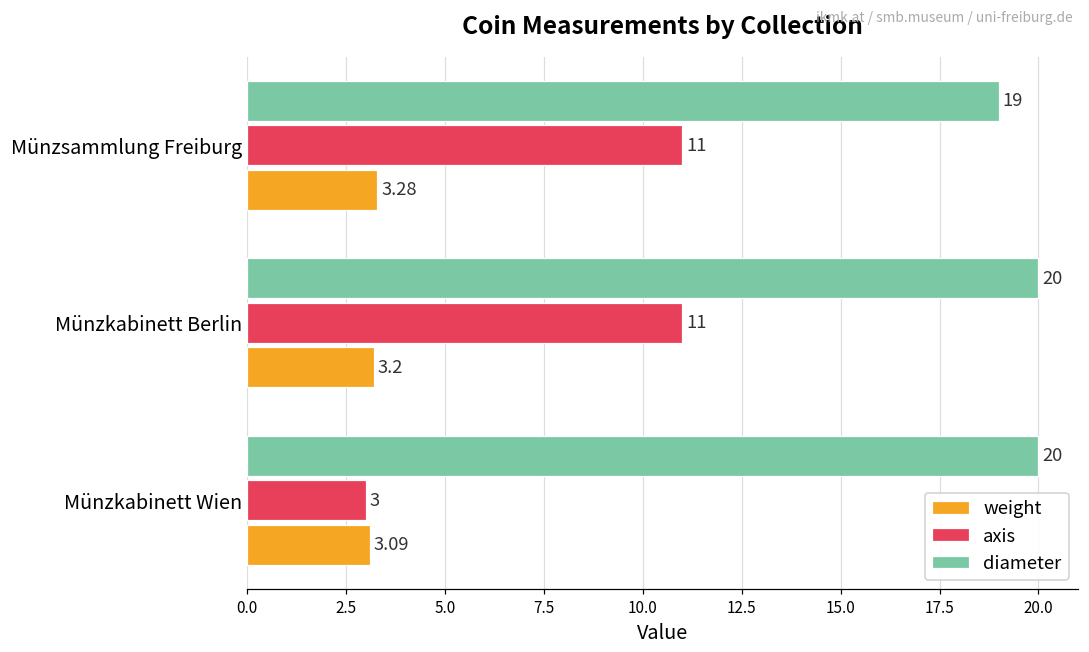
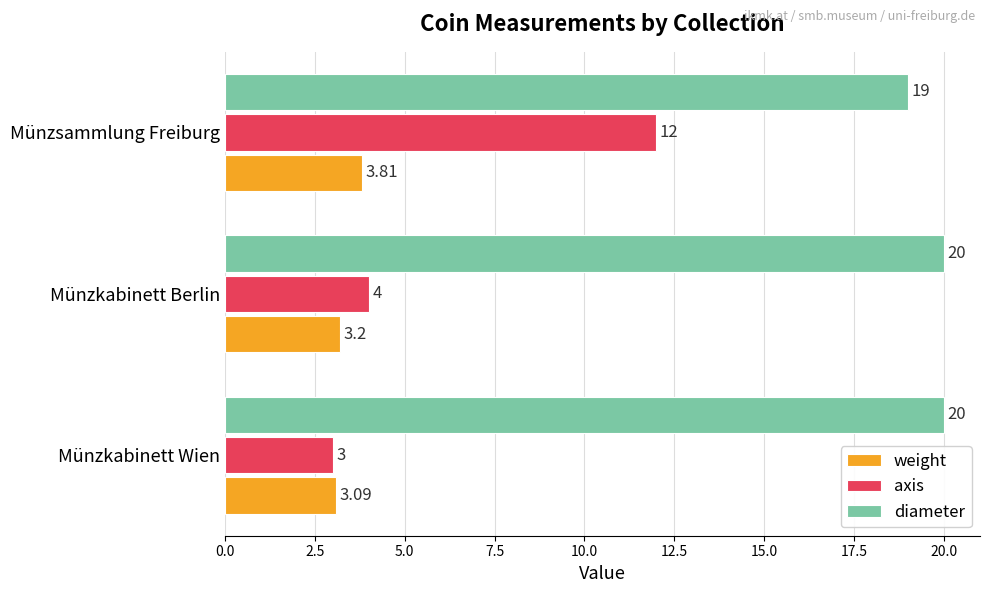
  {
    "weight": {
-     "Münzsammlung Freiburg": 3.28,
+     "Münzsammlung Freiburg": 3.81,
      "Münzkabinett Berlin": 3.2,
      "Münzkabinett Wien": 3.09
    },
    "axis": {
-     "Münzsammlung Freiburg": 11,
-     "Münzkabinett Berlin": 11,
+     "Münzsammlung Freiburg": 12,
+     "Münzkabinett Berlin": 4,
      "Münzkabinett Wien": 3
    },
    "diameter": {
      "Münzsammlung Freiburg": 19,
      "Münzkabinett Berlin": 20,
      "Münzkabinett Wien": 20
    }
  }
